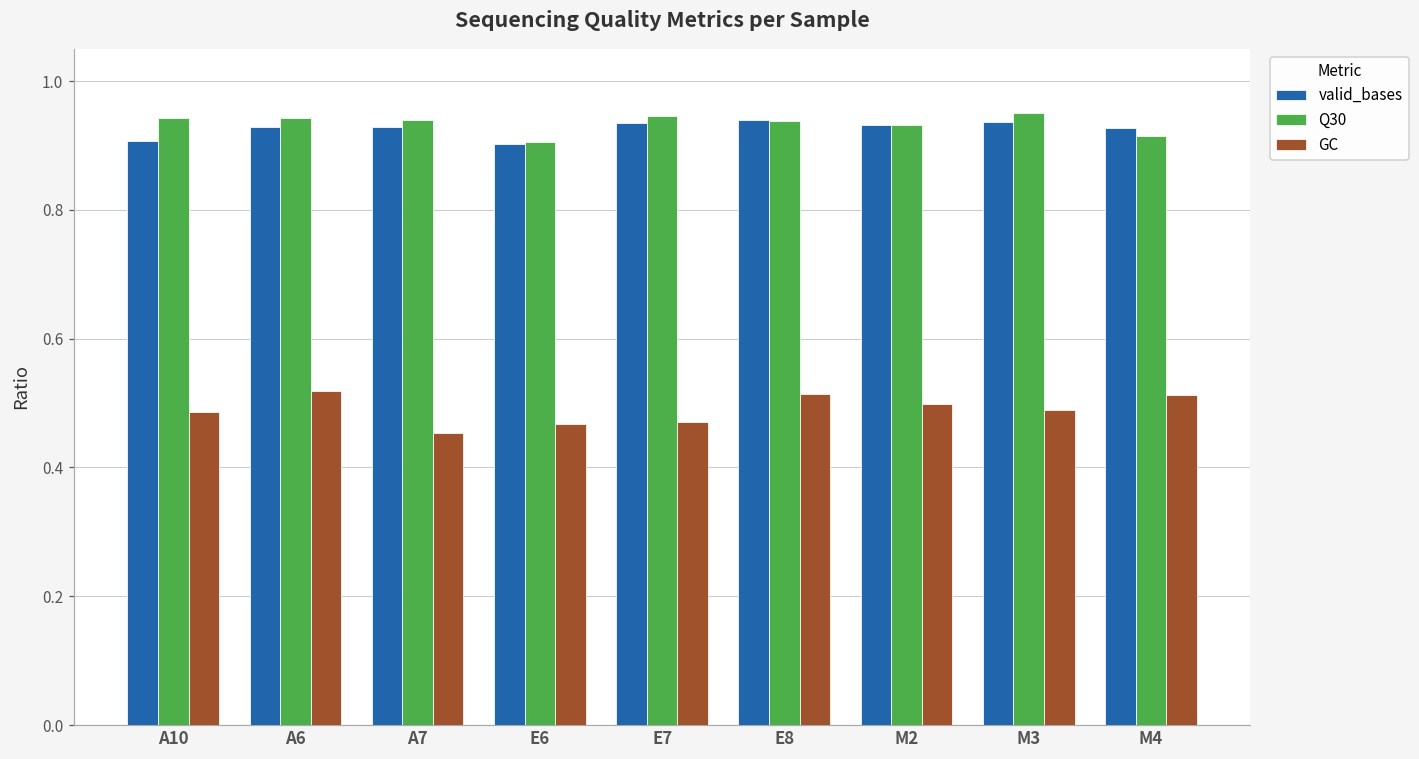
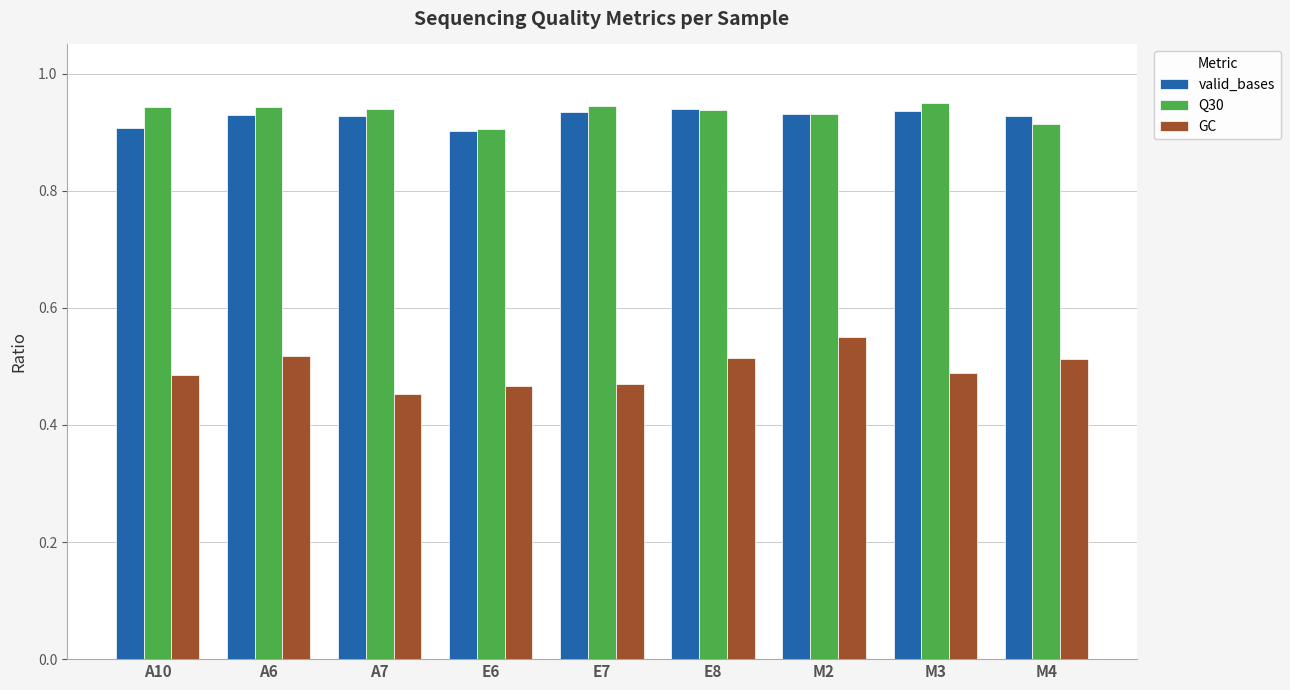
  {
    "valid_bases": {
      "A10": 0.91,
      "A6": 0.93,
      "A7": 0.93,
      "E6": 0.90,
      "E7": 0.93,
      "E8": 0.94,
      "M2": 0.93,
      "M3": 0.94,
      "M4": 0.93
    },
    "Q30": {
      "A10": 0.94,
      "A6": 0.94,
      "A7": 0.94,
      "E6": 0.91,
      "E7": 0.95,
      "E8": 0.94,
      "M2": 0.93,
      "M3": 0.95,
      "M4": 0.91
    },
    "GC": {
      "A10": 0.49,
      "A6": 0.52,
      "A7": 0.45,
      "E6": 0.47,
      "E7": 0.47,
      "E8": 0.51,
-     "M2": 0.50,
+     "M2": 0.55,
      "M3": 0.49,
      "M4": 0.51
    }
  }
